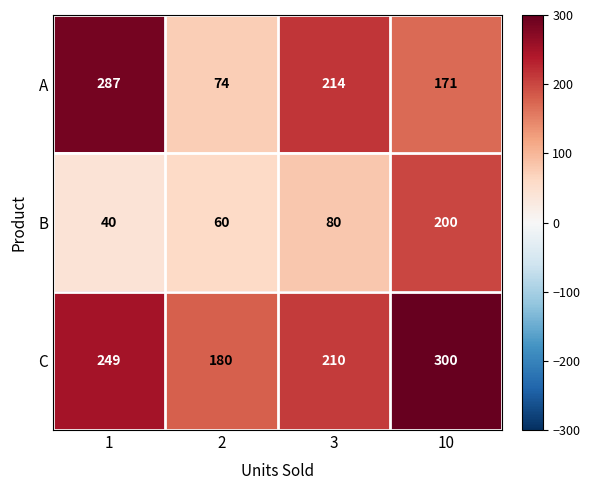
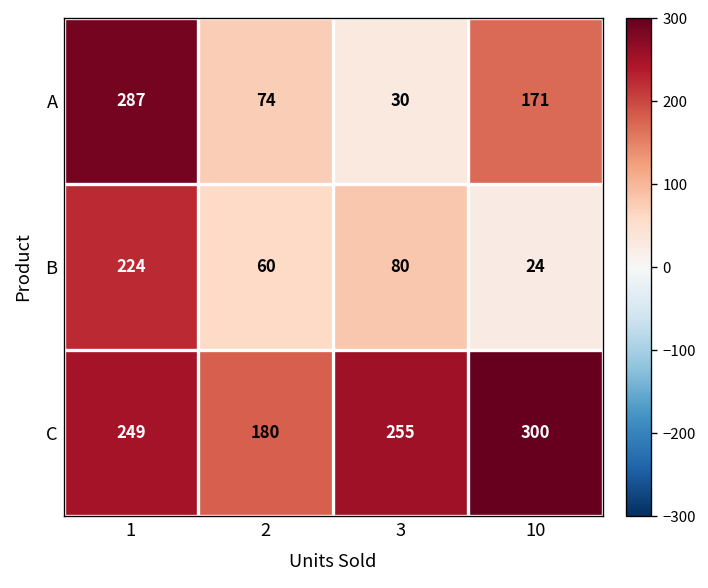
  {
    "A": {
      "1": 287,
      "2": 74,
-     "3": 214,
+     "3": 30,
      "10": 171
    },
    "B": {
-     "1": 40,
+     "1": 224,
      "2": 60,
      "3": 80,
-     "10": 200
+     "10": 24
    },
    "C": {
      "1": 249,
      "2": 180,
-     "3": 210,
+     "3": 255,
      "10": 300
    }
  }
